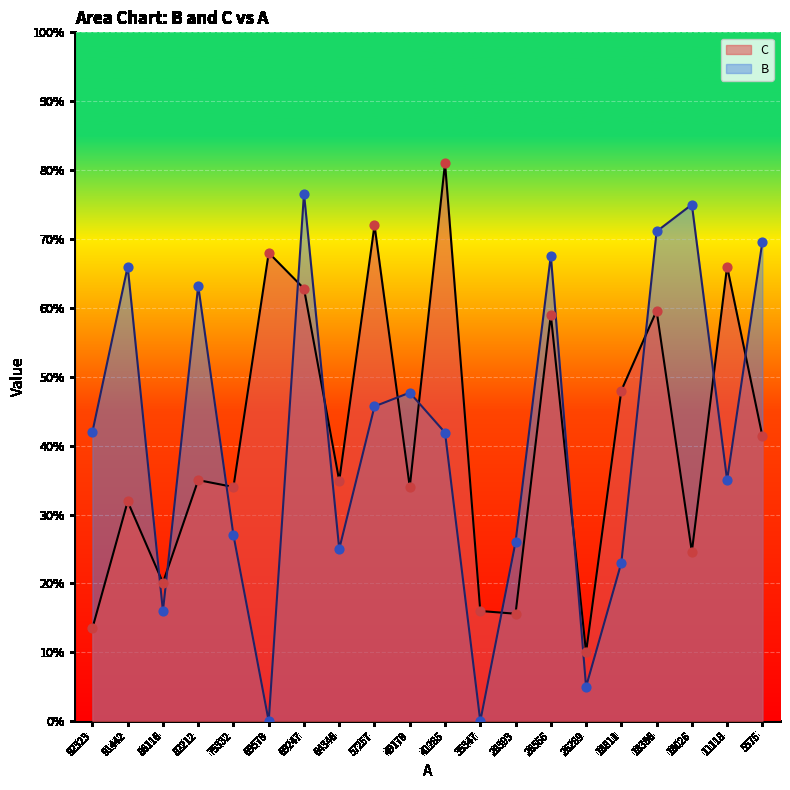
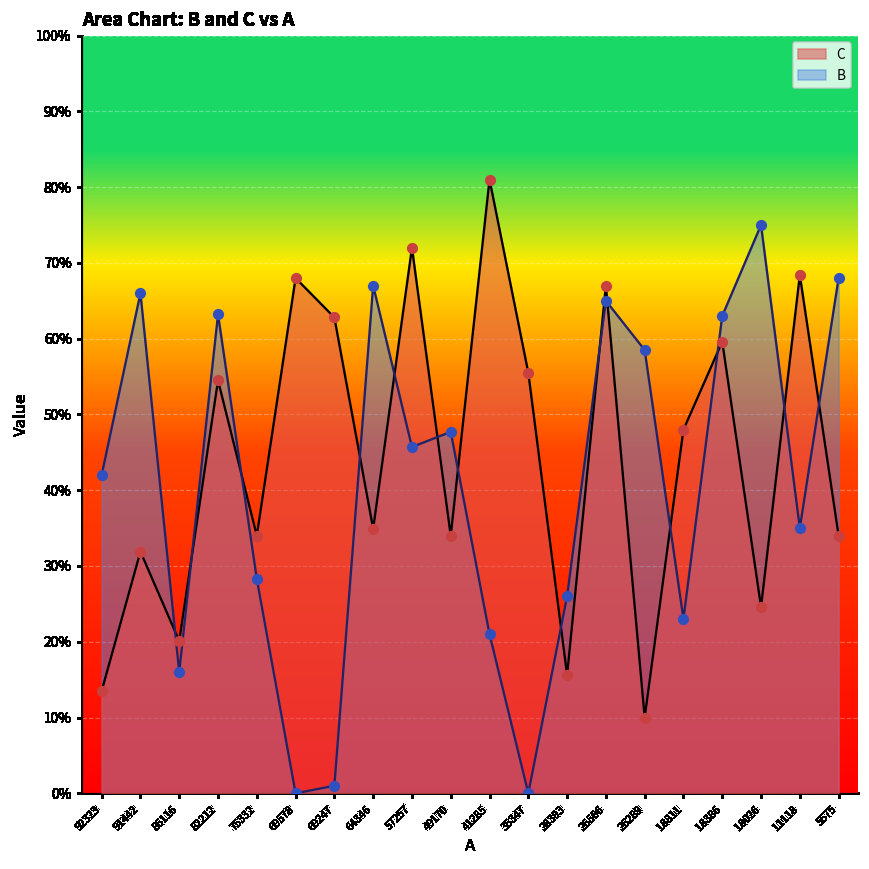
  {
    "C": {
      "92323": "14%",
      "91442": "32%",
      "86116": "20%",
-     "82212": "35%",
+     "82212": "55%",
      "75332": "34%",
      "69578": "68%",
      "69247": "63%",
      "64346": "35%",
      "57257": "72%",
      "49170": "34%",
      "41285": "81%",
-     "35347": "16%",
+     "35347": "56%",
      "28393": "16%",
-     "26566": "59%",
+     "26566": "67%",
      "26289": "10%",
      "18811": "48%",
      "18386": "60%",
      "18026": "25%",
-     "11118": "66%",
-     "5575": "41%"
+     "11118": "68%",
+     "5575": "34%"
    },
    "B": {
      "92323": "42%",
      "91442": "66%",
      "86116": "16%",
      "82212": "63%",
-     "75332": "27%",
+     "75332": "28%",
      "69578": "0%",
-     "69247": "77%",
-     "64346": "25%",
+     "69247": "1%",
+     "64346": "67%",
      "57257": "46%",
      "49170": "48%",
-     "41285": "42%",
+     "41285": "21%",
      "35347": "0%",
      "28393": "26%",
-     "26566": "68%",
-     "26289": "5%",
+     "26566": "65%",
+     "26289": "59%",
      "18811": "23%",
-     "18386": "71%",
+     "18386": "63%",
      "18026": "75%",
      "11118": "35%",
-     "5575": "70%"
+     "5575": "68%"
    }
  }
